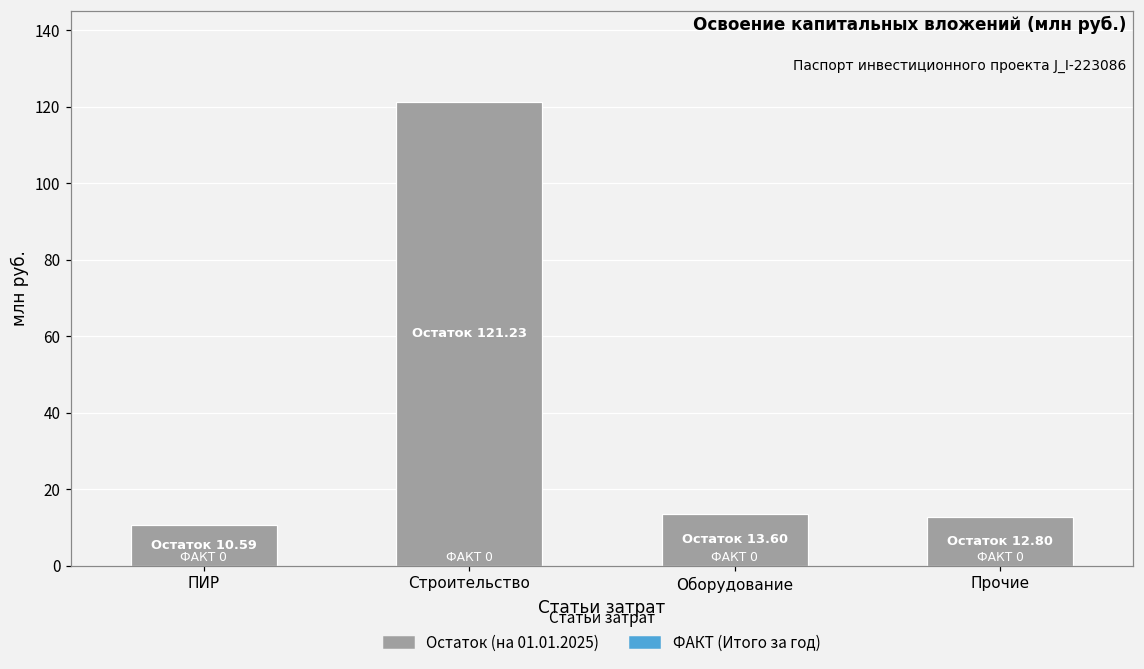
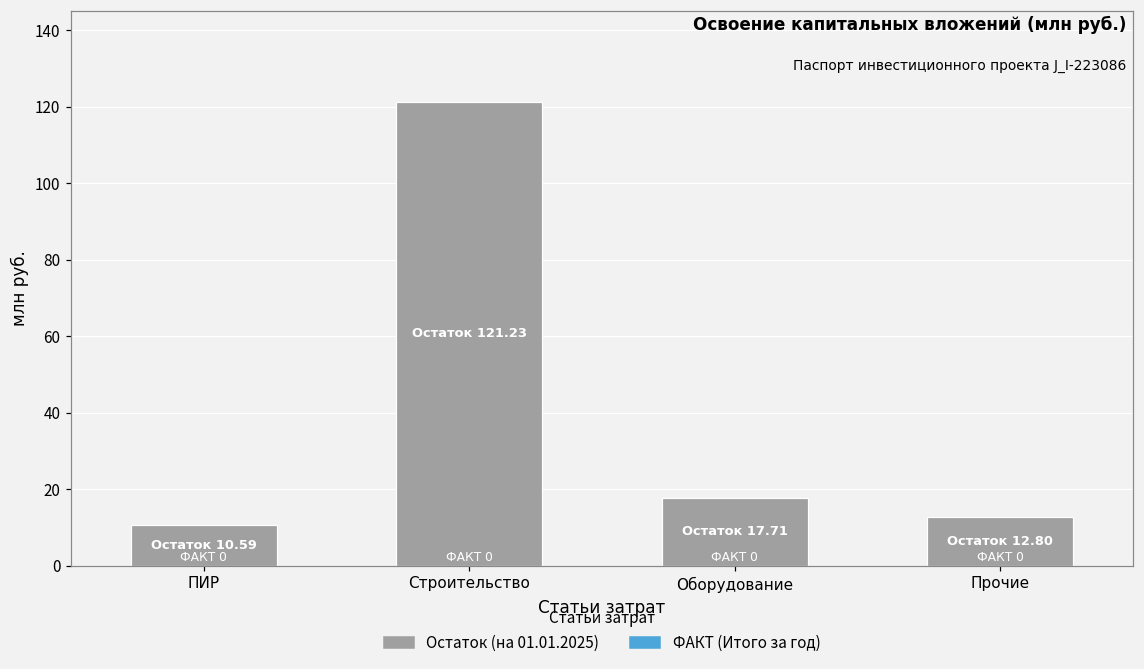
  {
    "ФАКТ (Итого за год)": {
      "ПИР": 0,
      "Строительство": 0,
      "Оборудование": 0,
      "Прочие": 0
    },
    "Остаток (на 01.01.2025)": {
      "ПИР": 10.59,
      "Строительство": 121.23,
-     "Оборудование": 13.60,
+     "Оборудование": 17.71,
      "Прочие": 12.80
    }
  }
